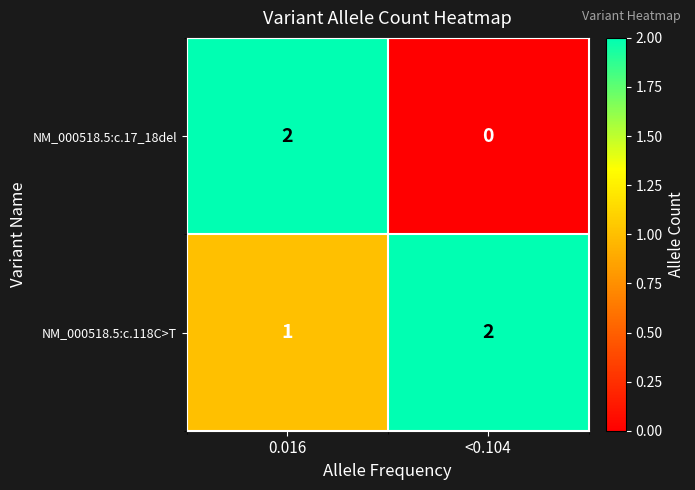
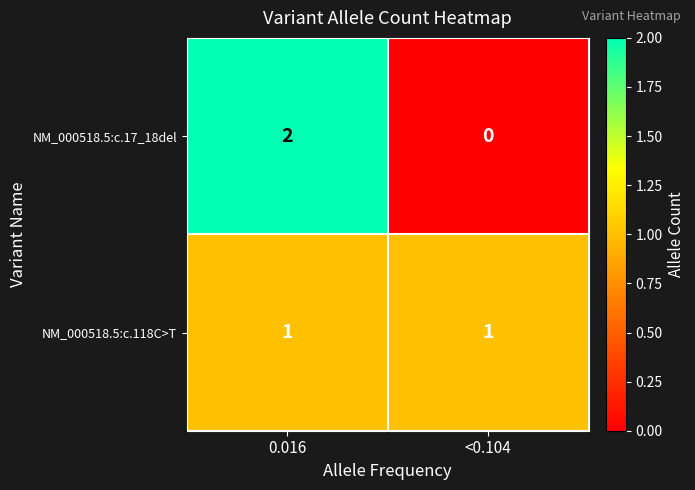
  {
    "NM_000518.5:c.17_18del": {
      "0.016": 2,
      "<0.104": 0
    },
    "NM_000518.5:c.118C>T": {
      "0.016": 1,
-     "<0.104": 2
+     "<0.104": 1
    }
  }
